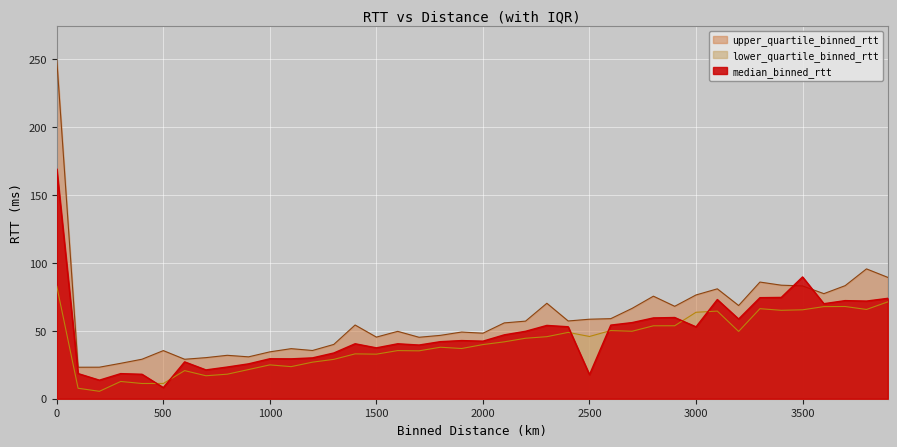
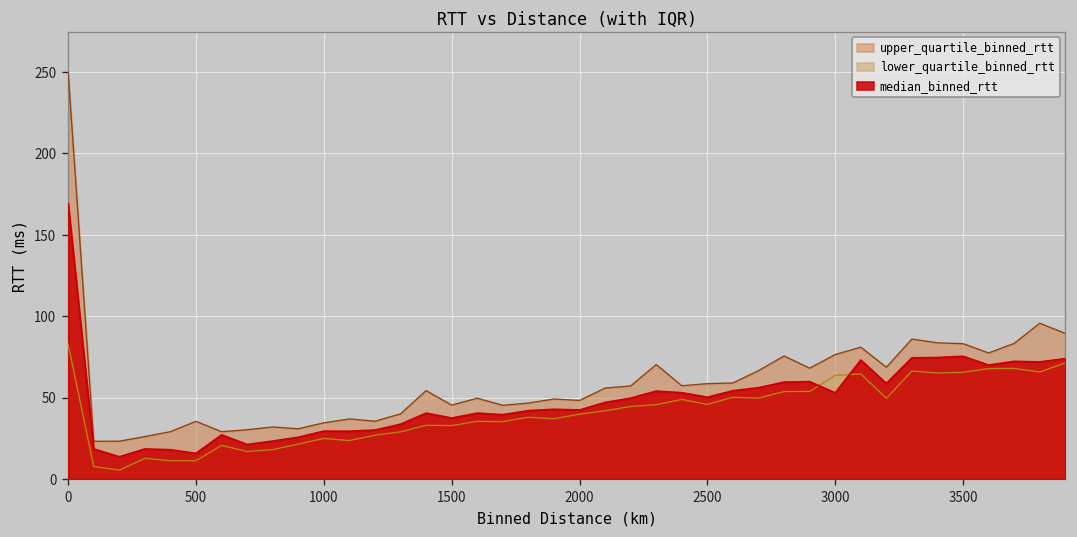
  {
    "median_binned_rtt": {
      "0": 169,
-     "500": 8,
+     "500": 16,
      "1000": 29,
      "1500": 37,
      "2000": 42,
-     "2500": 18,
+     "2500": 50,
      "3000": 53,
-     "3500": 90
+     "3500": 75
    }
  }
